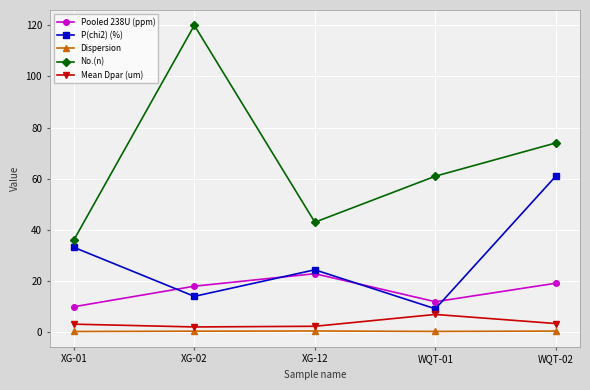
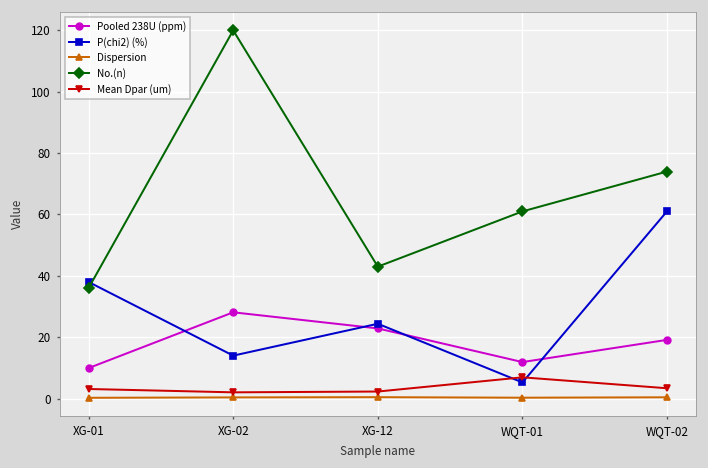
  {
    "Pooled 238U (ppm)": {
      "XG-01": 10,
-     "XG-02": 18,
+     "XG-02": 28,
      "XG-12": 23,
      "WQT-01": 12,
      "WQT-02": 19
    },
    "P(chi2) (%)": {
-     "XG-01": 33,
+     "XG-01": 38,
      "XG-02": 14,
      "XG-12": 24,
-     "WQT-01": 9,
+     "WQT-01": 5,
      "WQT-02": 61
    },
    "Dispersion": {
      "XG-01": 0,
      "XG-02": 0,
      "XG-12": 0,
      "WQT-01": 0,
      "WQT-02": 0
    },
    "No.(n)": {
      "XG-01": 36,
      "XG-02": 120,
      "XG-12": 43,
      "WQT-01": 61,
      "WQT-02": 74
    },
    "Mean Dpar (um)": {
      "XG-01": 3,
      "XG-02": 2,
      "XG-12": 2,
      "WQT-01": 7,
      "WQT-02": 3
    }
  }
